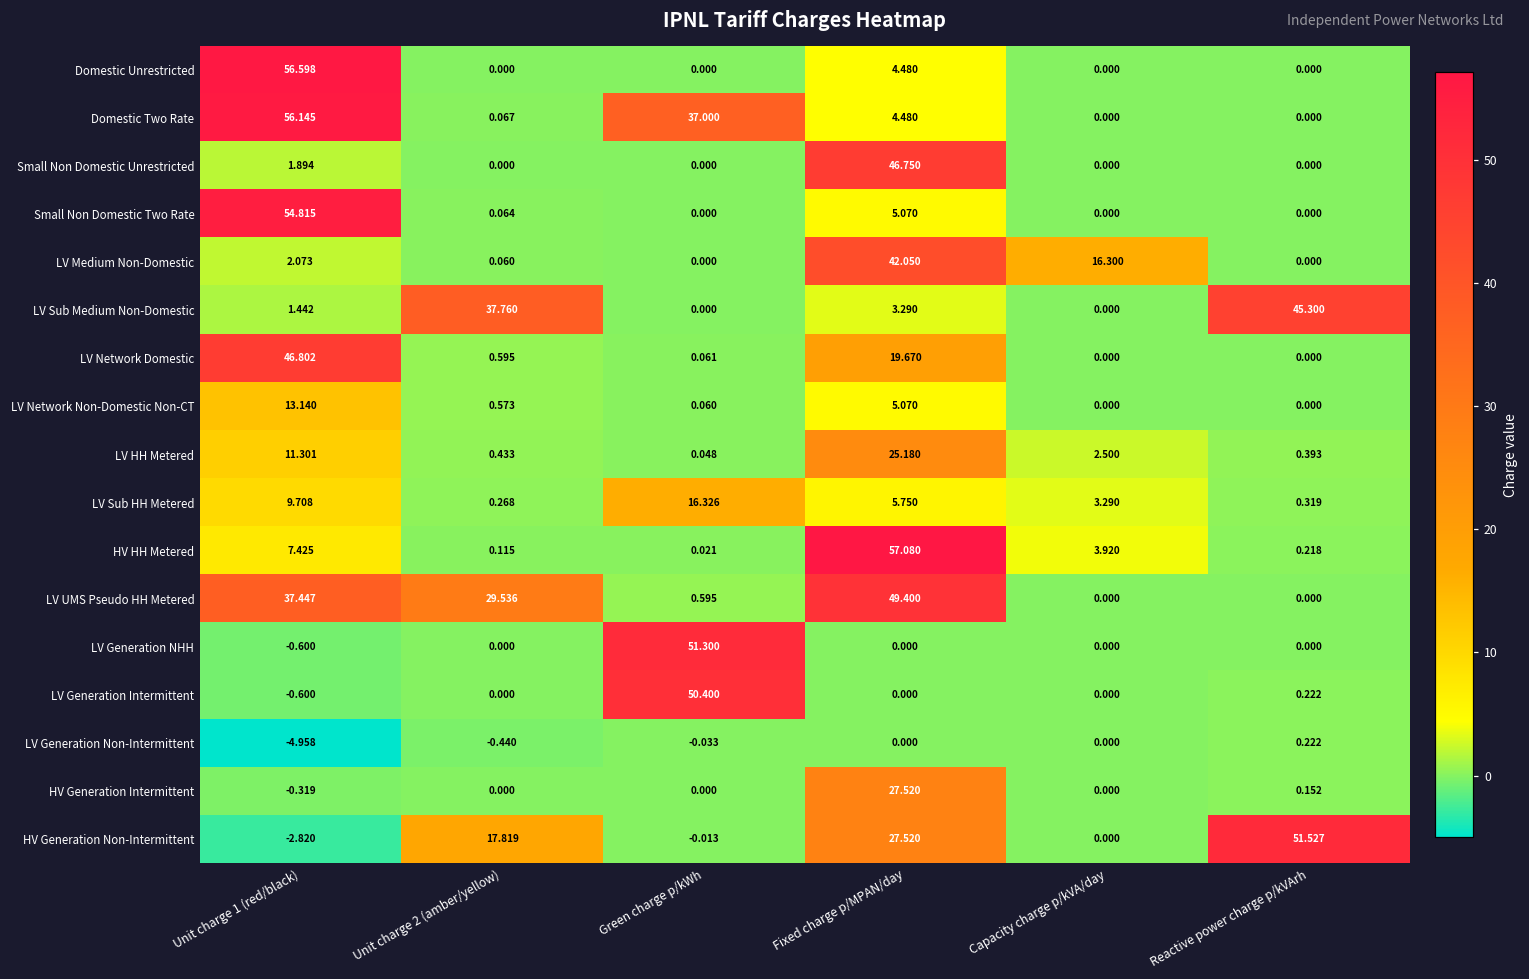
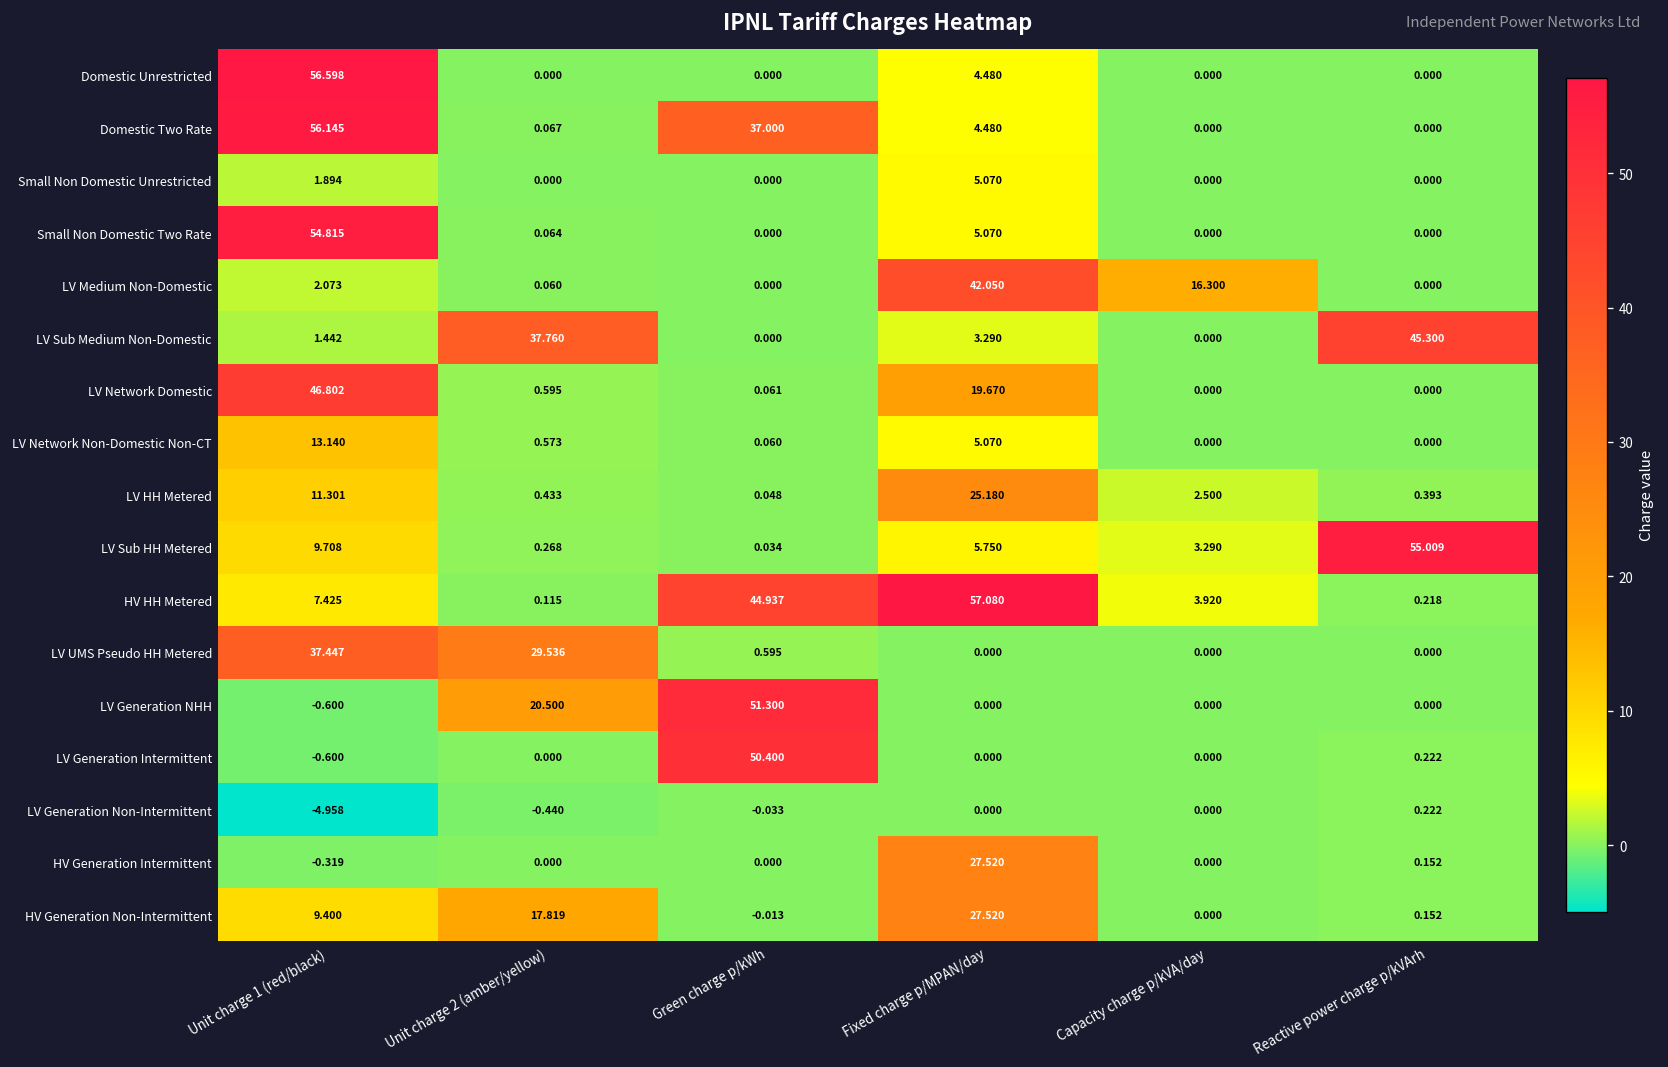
  {
    "Domestic Unrestricted": {
      "Unit charge 1 (red/black)": 56.598,
      "Unit charge 2 (amber/yellow)": 0.000,
      "Green charge p/kWh": 0.000,
      "Fixed charge p/MPAN/day": 4.480,
      "Capacity charge p/kVA/day": 0.000,
      "Reactive power charge p/kVArh": 0.000
    },
    "Domestic Two Rate": {
      "Unit charge 1 (red/black)": 56.145,
      "Unit charge 2 (amber/yellow)": 0.067,
      "Green charge p/kWh": 37.000,
      "Fixed charge p/MPAN/day": 4.480,
      "Capacity charge p/kVA/day": 0.000,
      "Reactive power charge p/kVArh": 0.000
    },
    "Small Non Domestic Unrestricted": {
      "Unit charge 1 (red/black)": 1.894,
      "Unit charge 2 (amber/yellow)": 0.000,
      "Green charge p/kWh": 0.000,
-     "Fixed charge p/MPAN/day": 46.750,
+     "Fixed charge p/MPAN/day": 5.070,
      "Capacity charge p/kVA/day": 0.000,
      "Reactive power charge p/kVArh": 0.000
    },
    "Small Non Domestic Two Rate": {
      "Unit charge 1 (red/black)": 54.815,
      "Unit charge 2 (amber/yellow)": 0.064,
      "Green charge p/kWh": 0.000,
      "Fixed charge p/MPAN/day": 5.070,
      "Capacity charge p/kVA/day": 0.000,
      "Reactive power charge p/kVArh": 0.000
    },
    "LV Medium Non-Domestic": {
      "Unit charge 1 (red/black)": 2.073,
      "Unit charge 2 (amber/yellow)": 0.060,
      "Green charge p/kWh": 0.000,
      "Fixed charge p/MPAN/day": 42.050,
      "Capacity charge p/kVA/day": 16.300,
      "Reactive power charge p/kVArh": 0.000
    },
    "LV Sub Medium Non-Domestic": {
      "Unit charge 1 (red/black)": 1.442,
      "Unit charge 2 (amber/yellow)": 37.760,
      "Green charge p/kWh": 0.000,
      "Fixed charge p/MPAN/day": 3.290,
      "Capacity charge p/kVA/day": 0.000,
      "Reactive power charge p/kVArh": 45.300
    },
    "LV Network Domestic": {
      "Unit charge 1 (red/black)": 46.802,
      "Unit charge 2 (amber/yellow)": 0.595,
      "Green charge p/kWh": 0.061,
      "Fixed charge p/MPAN/day": 19.670,
      "Capacity charge p/kVA/day": 0.000,
      "Reactive power charge p/kVArh": 0.000
    },
    "LV Network Non-Domestic Non-CT": {
      "Unit charge 1 (red/black)": 13.140,
      "Unit charge 2 (amber/yellow)": 0.573,
      "Green charge p/kWh": 0.060,
      "Fixed charge p/MPAN/day": 5.070,
      "Capacity charge p/kVA/day": 0.000,
      "Reactive power charge p/kVArh": 0.000
    },
    "LV HH Metered": {
      "Unit charge 1 (red/black)": 11.301,
      "Unit charge 2 (amber/yellow)": 0.433,
      "Green charge p/kWh": 0.048,
      "Fixed charge p/MPAN/day": 25.180,
      "Capacity charge p/kVA/day": 2.500,
      "Reactive power charge p/kVArh": 0.393
    },
    "LV Sub HH Metered": {
      "Unit charge 1 (red/black)": 9.708,
      "Unit charge 2 (amber/yellow)": 0.268,
-     "Green charge p/kWh": 16.326,
+     "Green charge p/kWh": 0.034,
      "Fixed charge p/MPAN/day": 5.750,
      "Capacity charge p/kVA/day": 3.290,
-     "Reactive power charge p/kVArh": 0.319
+     "Reactive power charge p/kVArh": 55.009
    },
    "HV HH Metered": {
      "Unit charge 1 (red/black)": 7.425,
      "Unit charge 2 (amber/yellow)": 0.115,
-     "Green charge p/kWh": 0.021,
+     "Green charge p/kWh": 44.937,
      "Fixed charge p/MPAN/day": 57.080,
      "Capacity charge p/kVA/day": 3.920,
      "Reactive power charge p/kVArh": 0.218
    },
    "LV UMS Pseudo HH Metered": {
      "Unit charge 1 (red/black)": 37.447,
      "Unit charge 2 (amber/yellow)": 29.536,
      "Green charge p/kWh": 0.595,
-     "Fixed charge p/MPAN/day": 49.400,
+     "Fixed charge p/MPAN/day": 0.000,
      "Capacity charge p/kVA/day": 0.000,
      "Reactive power charge p/kVArh": 0.000
    },
    "LV Generation NHH": {
      "Unit charge 1 (red/black)": -0.600,
-     "Unit charge 2 (amber/yellow)": 0.000,
+     "Unit charge 2 (amber/yellow)": 20.500,
      "Green charge p/kWh": 51.300,
      "Fixed charge p/MPAN/day": 0.000,
      "Capacity charge p/kVA/day": 0.000,
      "Reactive power charge p/kVArh": 0.000
    },
    "LV Generation Intermittent": {
      "Unit charge 1 (red/black)": -0.600,
      "Unit charge 2 (amber/yellow)": 0.000,
      "Green charge p/kWh": 50.400,
      "Fixed charge p/MPAN/day": 0.000,
      "Capacity charge p/kVA/day": 0.000,
      "Reactive power charge p/kVArh": 0.222
    },
    "LV Generation Non-Intermittent": {
      "Unit charge 1 (red/black)": -4.958,
      "Unit charge 2 (amber/yellow)": -0.440,
      "Green charge p/kWh": -0.033,
      "Fixed charge p/MPAN/day": 0.000,
      "Capacity charge p/kVA/day": 0.000,
      "Reactive power charge p/kVArh": 0.222
    },
    "HV Generation Intermittent": {
      "Unit charge 1 (red/black)": -0.319,
      "Unit charge 2 (amber/yellow)": 0.000,
      "Green charge p/kWh": 0.000,
      "Fixed charge p/MPAN/day": 27.520,
      "Capacity charge p/kVA/day": 0.000,
      "Reactive power charge p/kVArh": 0.152
    },
    "HV Generation Non-Intermittent": {
-     "Unit charge 1 (red/black)": -2.820,
+     "Unit charge 1 (red/black)": 9.400,
      "Unit charge 2 (amber/yellow)": 17.819,
      "Green charge p/kWh": -0.013,
      "Fixed charge p/MPAN/day": 27.520,
      "Capacity charge p/kVA/day": 0.000,
-     "Reactive power charge p/kVArh": 51.527
+     "Reactive power charge p/kVArh": 0.152
    }
  }
